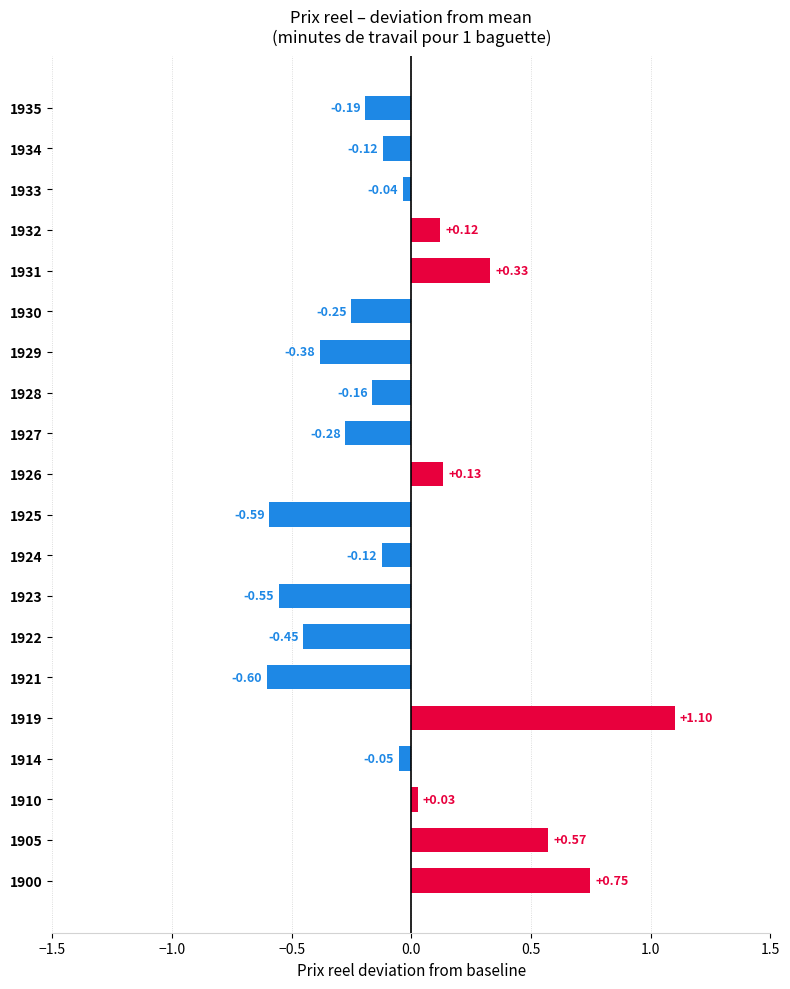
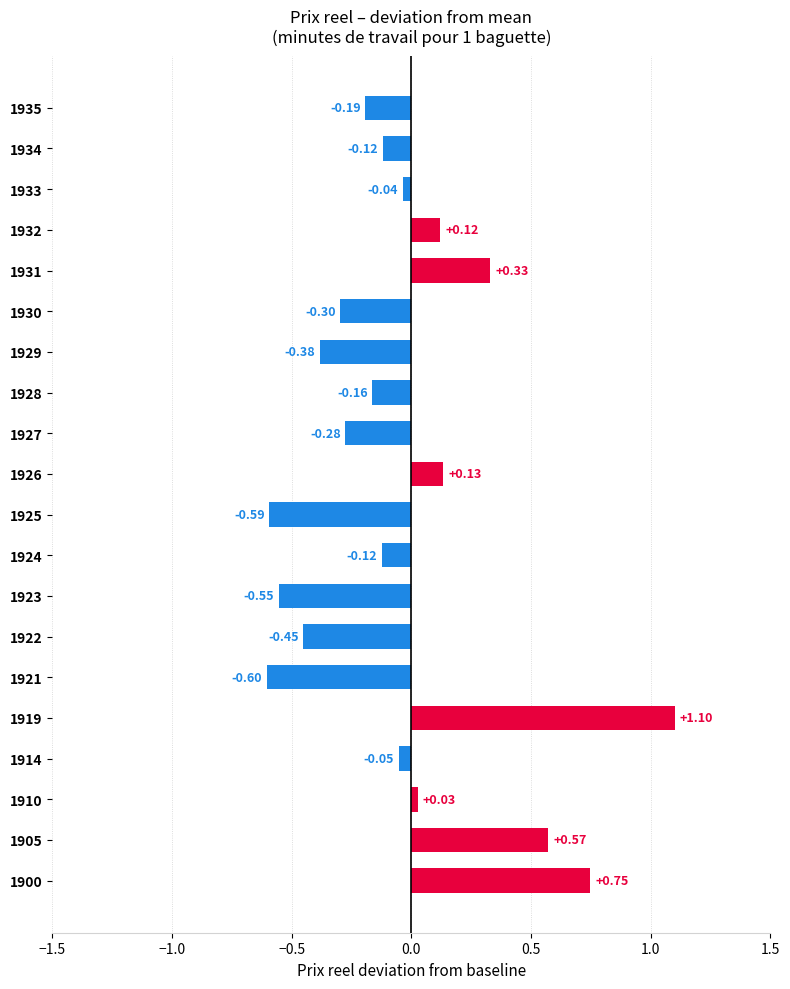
  {
    "1935": "-0.19",
    "1934": "-0.12",
    "1933": "-0.04",
    "1932": "+0.12",
    "1931": "+0.33",
-   "1930": "-0.25",
+   "1930": "-0.30",
    "1929": "-0.38",
    "1928": "-0.16",
    "1927": "-0.28",
    "1926": "+0.13",
    "1925": "-0.59",
    "1924": "-0.12",
    "1923": "-0.55",
    "1922": "-0.45",
    "1921": "-0.60",
    "1919": "+1.10",
    "1914": "-0.05",
    "1910": "+0.03",
    "1905": "+0.57",
    "1900": "+0.75"
  }
